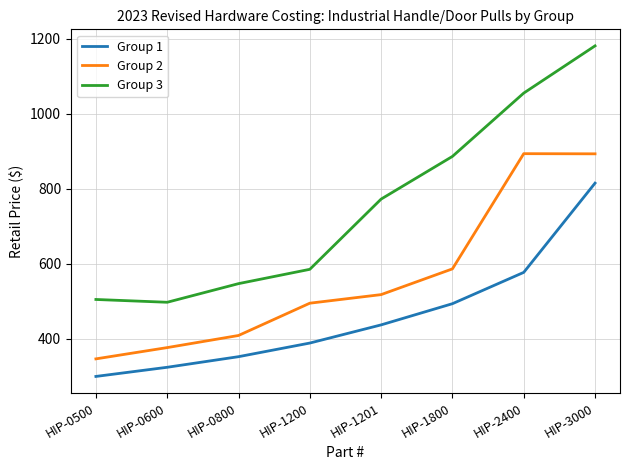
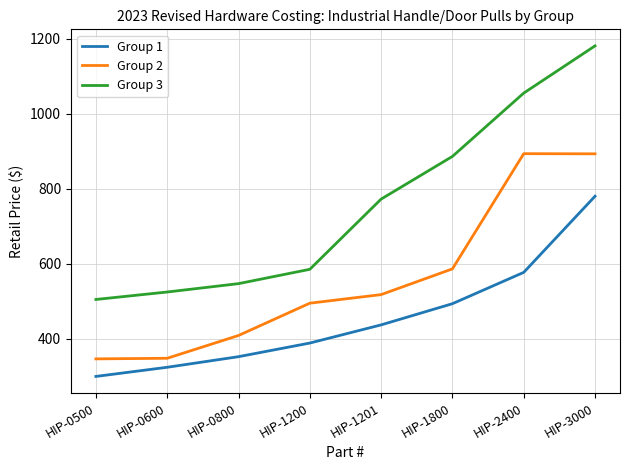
  {
    "Group 1": {
      "HIP-0500": 300,
      "HIP-0600": 320,
      "HIP-0800": 350,
      "HIP-1200": 390,
      "HIP-1201": 440,
      "HIP-1800": 490,
      "HIP-2400": 580,
-     "HIP-3000": 810
+     "HIP-3000": 780
    },
    "Group 2": {
      "HIP-0500": 350,
-     "HIP-0600": 380,
+     "HIP-0600": 350,
      "HIP-0800": 410,
      "HIP-1200": 490,
      "HIP-1201": 520,
      "HIP-1800": 590,
      "HIP-2400": 890,
      "HIP-3000": 890
    },
    "Group 3": {
      "HIP-0500": 500,
-     "HIP-0600": 500,
+     "HIP-0600": 520,
      "HIP-0800": 550,
      "HIP-1200": 580,
      "HIP-1201": 770,
      "HIP-1800": 890,
      "HIP-2400": 1060,
      "HIP-3000": 1180
    }
  }
